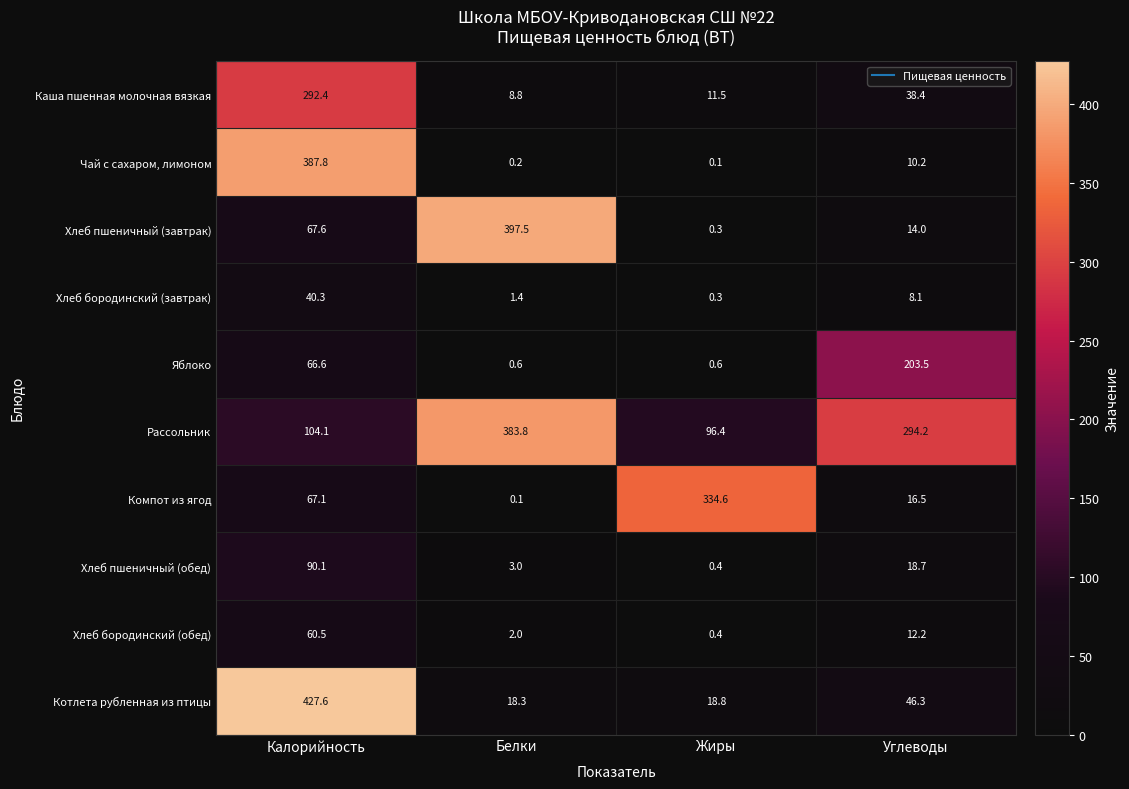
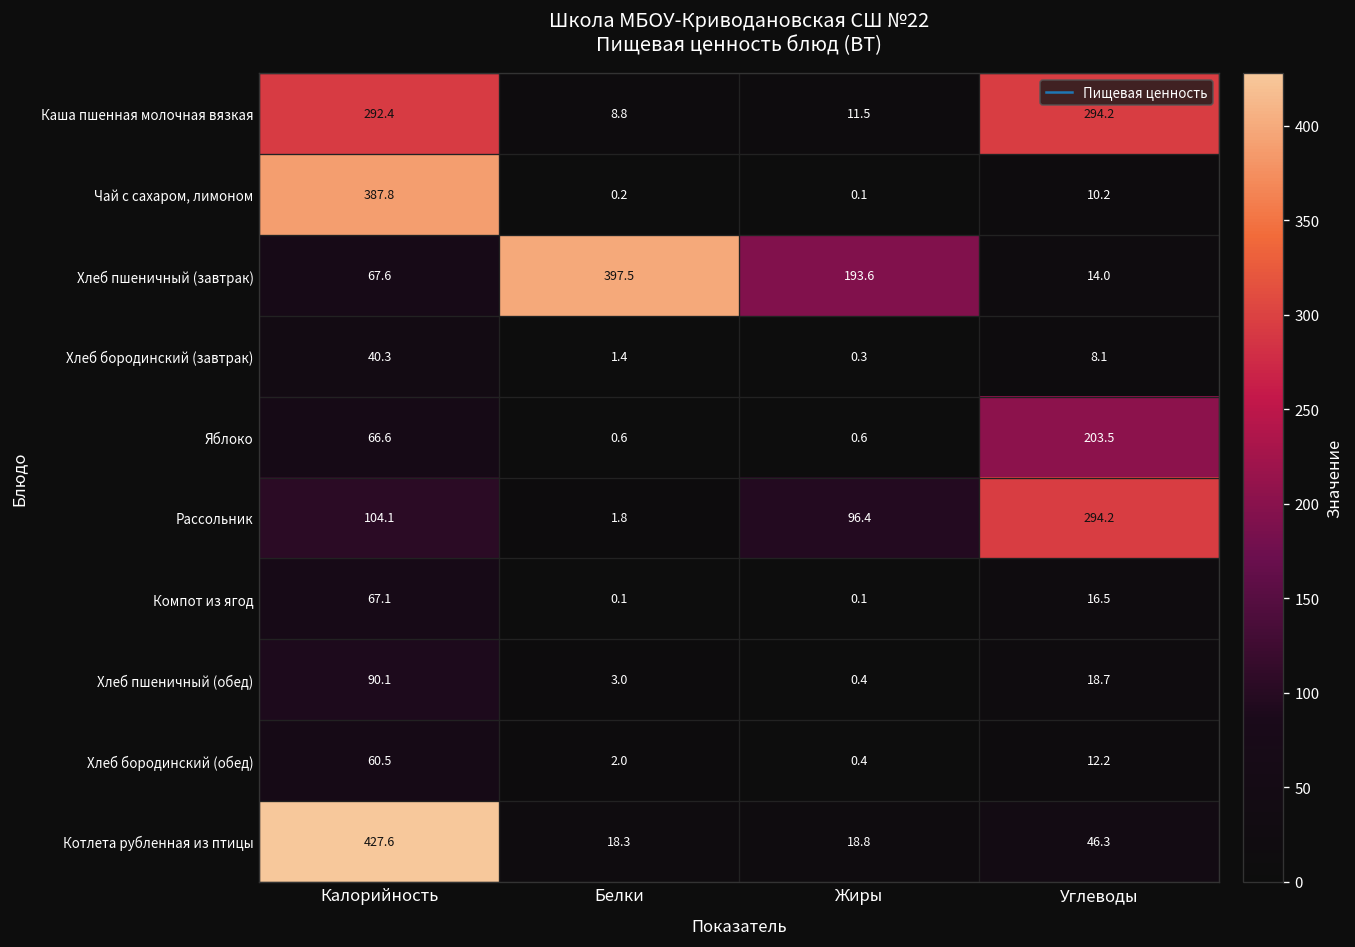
  {
    "Каша пшенная молочная вязкая": {
      "Калорийность": 292.4,
      "Белки": 8.8,
      "Жиры": 11.5,
-     "Углеводы": 38.4
+     "Углеводы": 294.2
    },
    "Чай с сахаром, лимоном": {
      "Калорийность": 387.8,
      "Белки": 0.2,
      "Жиры": 0.1,
      "Углеводы": 10.2
    },
    "Хлеб пшеничный (завтрак)": {
      "Калорийность": 67.6,
      "Белки": 397.5,
-     "Жиры": 0.3,
+     "Жиры": 193.6,
      "Углеводы": 14.0
    },
    "Хлеб бородинский (завтрак)": {
      "Калорийность": 40.3,
      "Белки": 1.4,
      "Жиры": 0.3,
      "Углеводы": 8.1
    },
    "Яблоко": {
      "Калорийность": 66.6,
      "Белки": 0.6,
      "Жиры": 0.6,
      "Углеводы": 203.5
    },
    "Рассольник": {
      "Калорийность": 104.1,
-     "Белки": 383.8,
+     "Белки": 1.8,
      "Жиры": 96.4,
      "Углеводы": 294.2
    },
    "Компот из ягод": {
      "Калорийность": 67.1,
      "Белки": 0.1,
-     "Жиры": 334.6,
+     "Жиры": 0.1,
      "Углеводы": 16.5
    },
    "Хлеб пшеничный (обед)": {
      "Калорийность": 90.1,
      "Белки": 3.0,
      "Жиры": 0.4,
      "Углеводы": 18.7
    },
    "Хлеб бородинский (обед)": {
      "Калорийность": 60.5,
      "Белки": 2.0,
      "Жиры": 0.4,
      "Углеводы": 12.2
    },
    "Котлета рубленная из птицы": {
      "Калорийность": 427.6,
      "Белки": 18.3,
      "Жиры": 18.8,
      "Углеводы": 46.3
    }
  }
